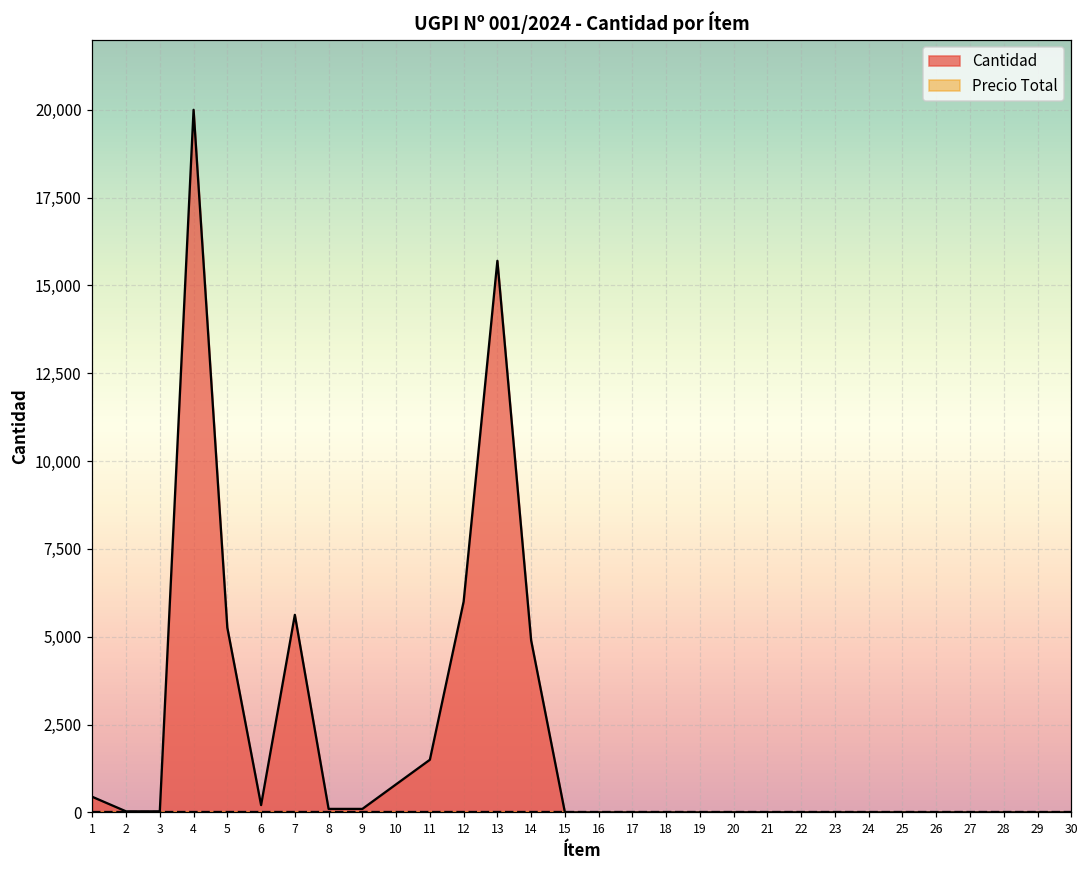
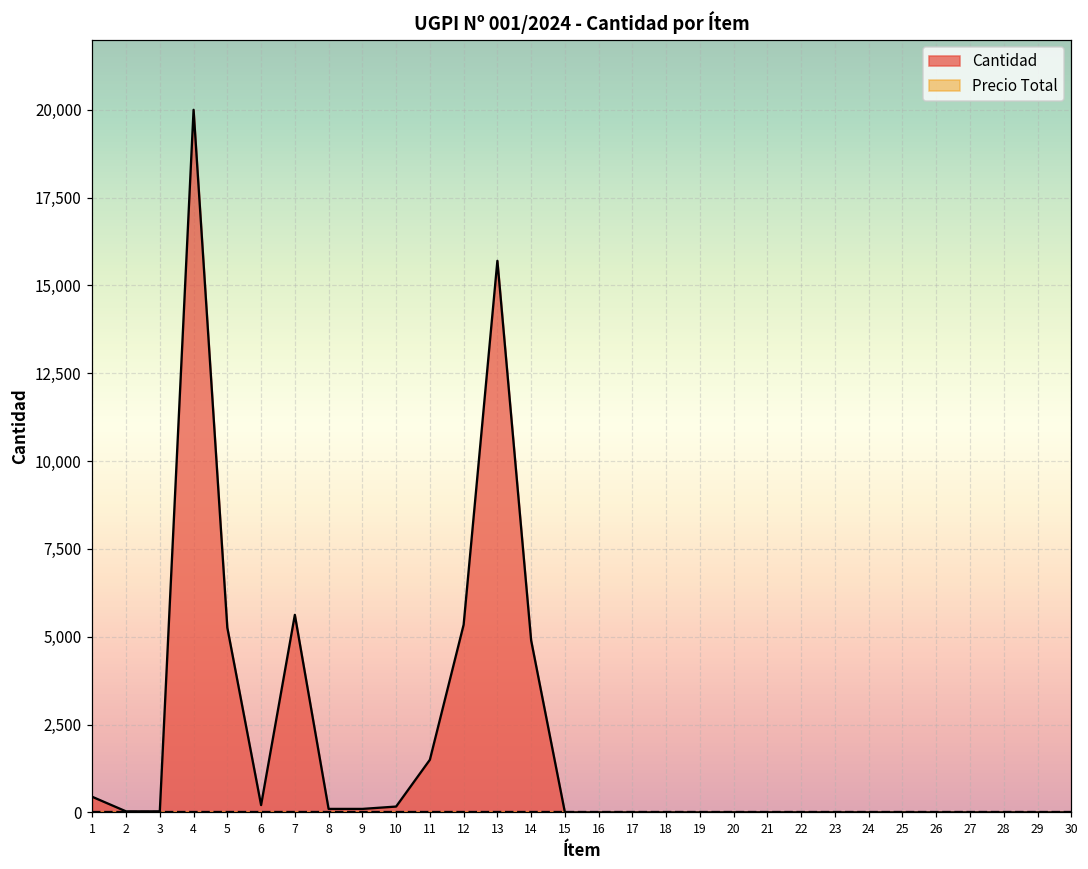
  {
    "Cantidad": {
      "1": "400",
      "4": "20,000",
      "5": "5,300",
      "6": "200",
      "7": "5,600",
      "8": "100",
      "9": "100",
-     "10": "800",
+     "10": "200",
      "11": "1,500",
-     "12": "6,000",
+     "12": "5,300",
      "13": "15,700",
      "14": "4,900"
    },
    "Precio Total": {
      "1": "0",
      "4": "0",
      "5": "0",
      "6": "0",
      "7": "0",
      "8": "0",
      "9": "0",
      "10": "0",
      "11": "0",
      "12": "0",
      "13": "0",
      "14": "0"
    }
  }
